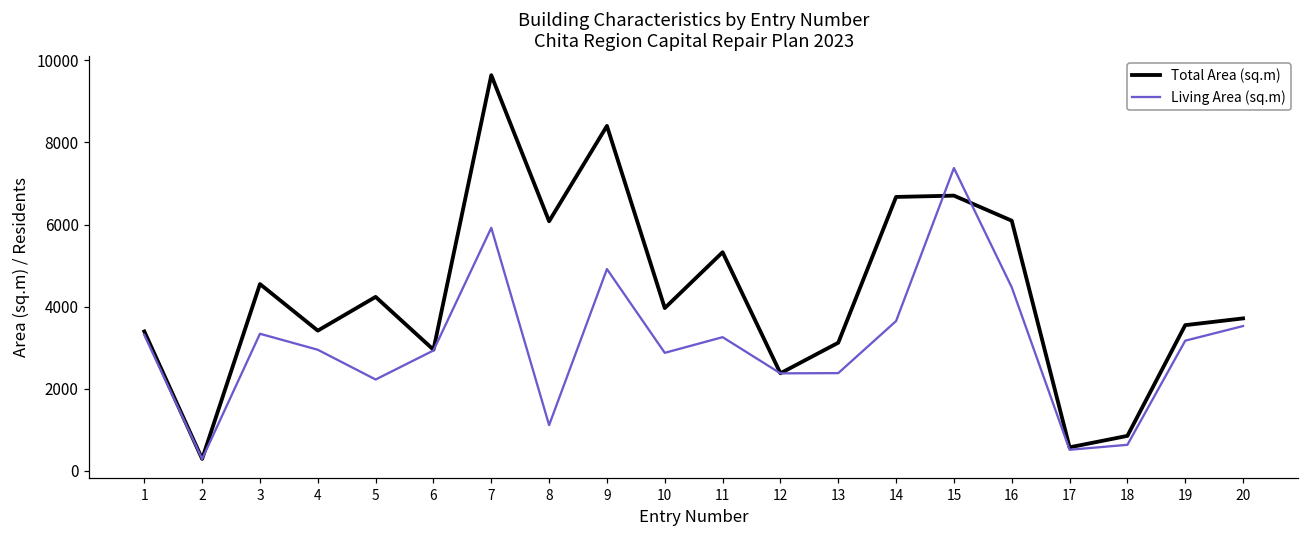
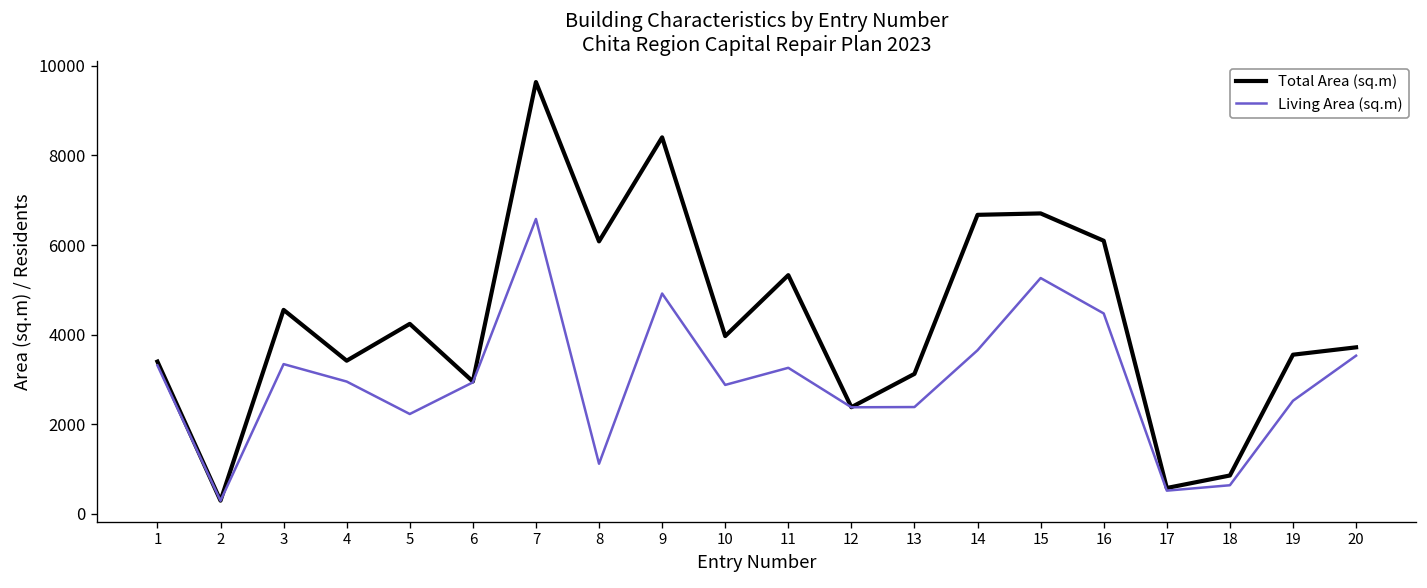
  {
    "Total Area (sq.m)": {
      "1": 3400,
      "3": 4600,
      "4": 3400,
      "5": 4200,
      "7": 9600,
      "8": 6100,
      "9": 8400,
      "10": 4000,
      "11": 5300,
      "13": 3100,
      "14": 6700,
      "15": 6700,
      "16": 6100,
      "18": 900,
      "19": 3600,
      "20": 3700
    },
    "Living Area (sq.m)": {
      "1": 3300,
      "3": 3300,
      "4": 3000,
      "5": 2200,
-     "7": 5900,
+     "7": 6600,
      "8": 1100,
      "9": 4900,
      "10": 2900,
      "11": 3300,
      "13": 2400,
      "14": 3700,
-     "15": 7400,
+     "15": 5300,
      "16": 4500,
      "18": 600,
-     "19": 3200,
+     "19": 2500,
      "20": 3500
    }
  }
